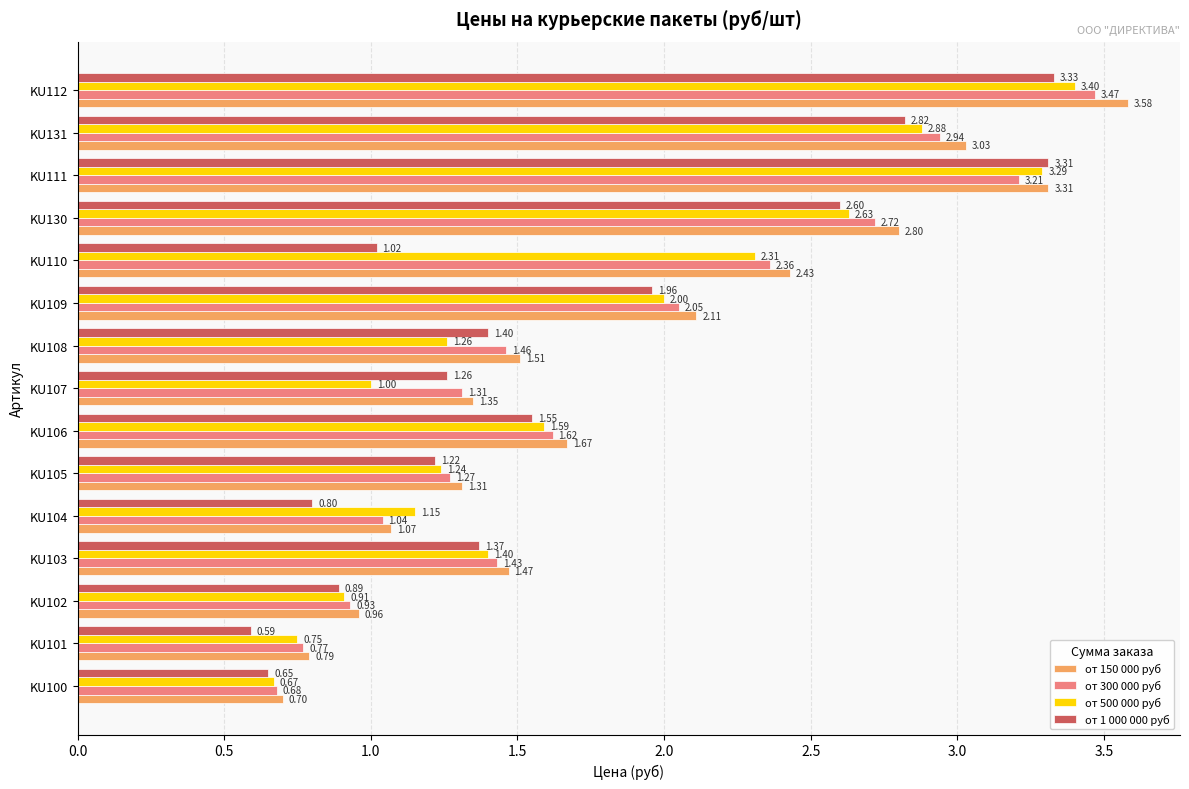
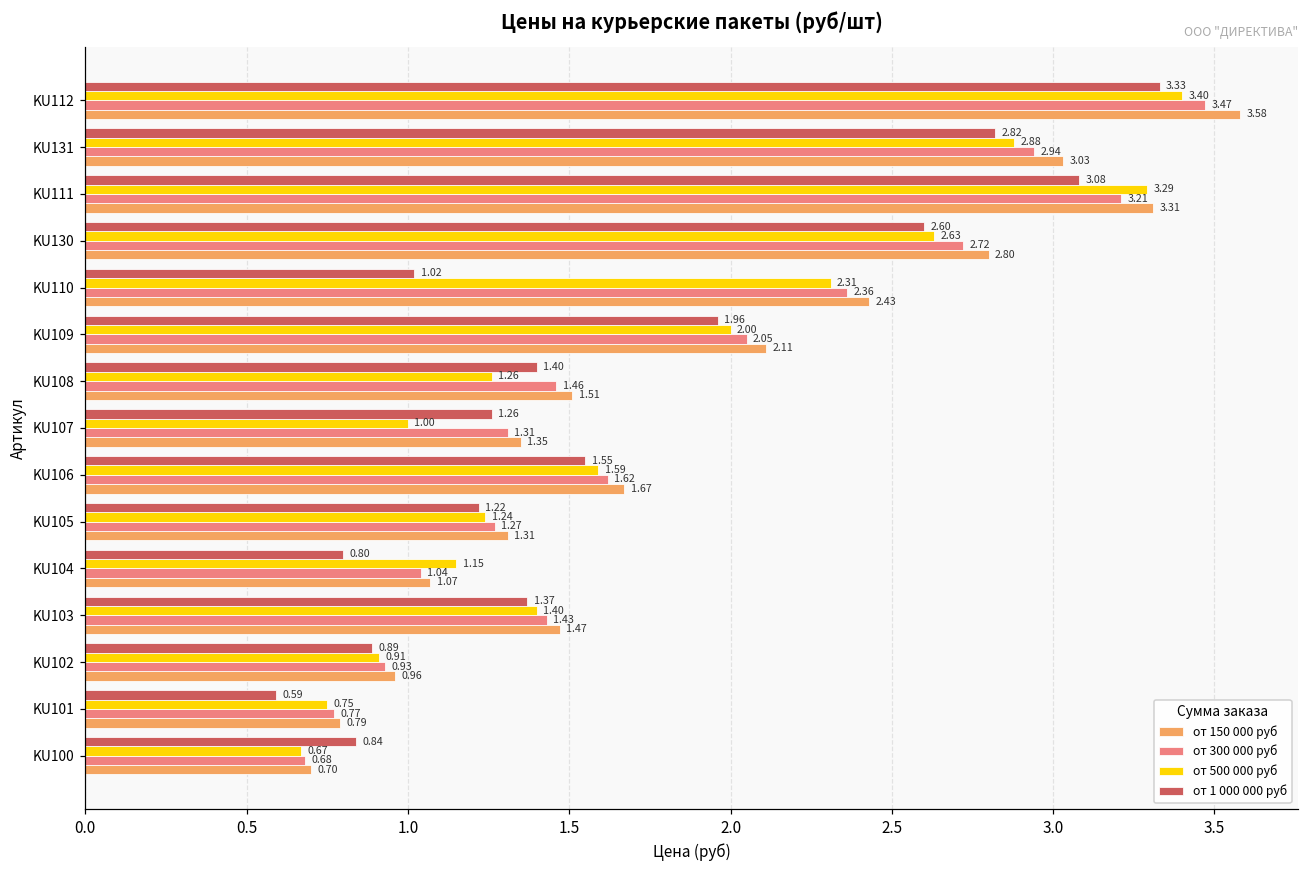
  {
    "от 500 000 руб": {
      "KU112": 3.40,
      "KU131": 2.88,
      "KU111": 3.29,
      "KU130": 2.63,
      "KU110": 2.31,
      "KU109": 2.00,
      "KU108": 1.26,
      "KU107": 1.00,
      "KU106": 1.59,
      "KU105": 1.24,
      "KU104": 1.15,
      "KU103": 1.40,
      "KU102": 0.91,
      "KU101": 0.75,
      "KU100": 0.67
    },
    "от 1 000 000 руб": {
      "KU112": 3.33,
      "KU131": 2.82,
-     "KU111": 3.31,
+     "KU111": 3.08,
      "KU130": 2.60,
      "KU110": 1.02,
      "KU109": 1.96,
      "KU108": 1.40,
      "KU107": 1.26,
      "KU106": 1.55,
      "KU105": 1.22,
      "KU104": 0.80,
      "KU103": 1.37,
      "KU102": 0.89,
      "KU101": 0.59,
-     "KU100": 0.65
+     "KU100": 0.84
    }
  }
